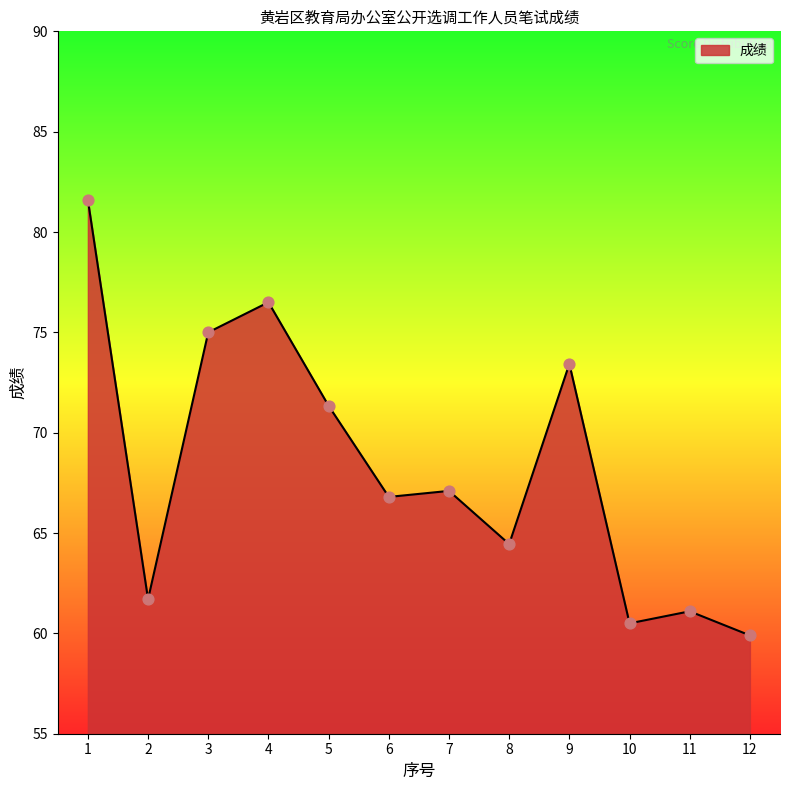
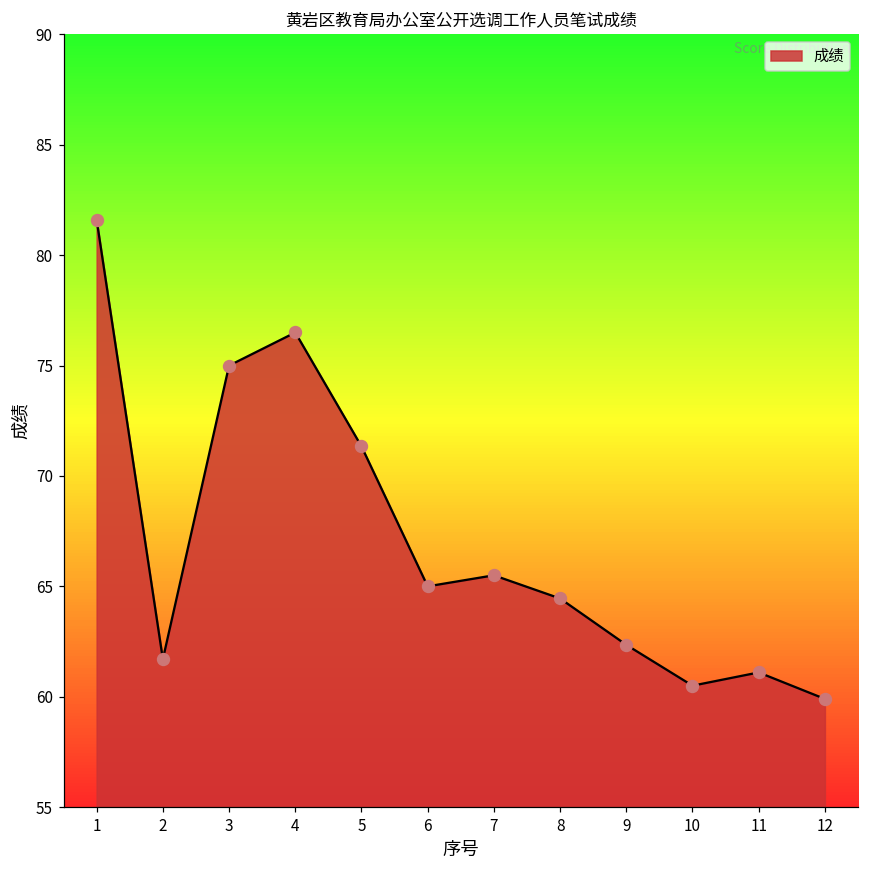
  {
    "1": 81.6,
    "2": 61.7,
    "3": 75.0,
    "4": 76.5,
    "5": 71.3,
-   "6": 66.8,
-   "7": 67.1,
+   "6": 65.0,
+   "7": 65.5,
    "8": 64.5,
-   "9": 73.4,
+   "9": 62.4,
    "10": 60.5,
    "11": 61.1,
    "12": 59.9
  }
